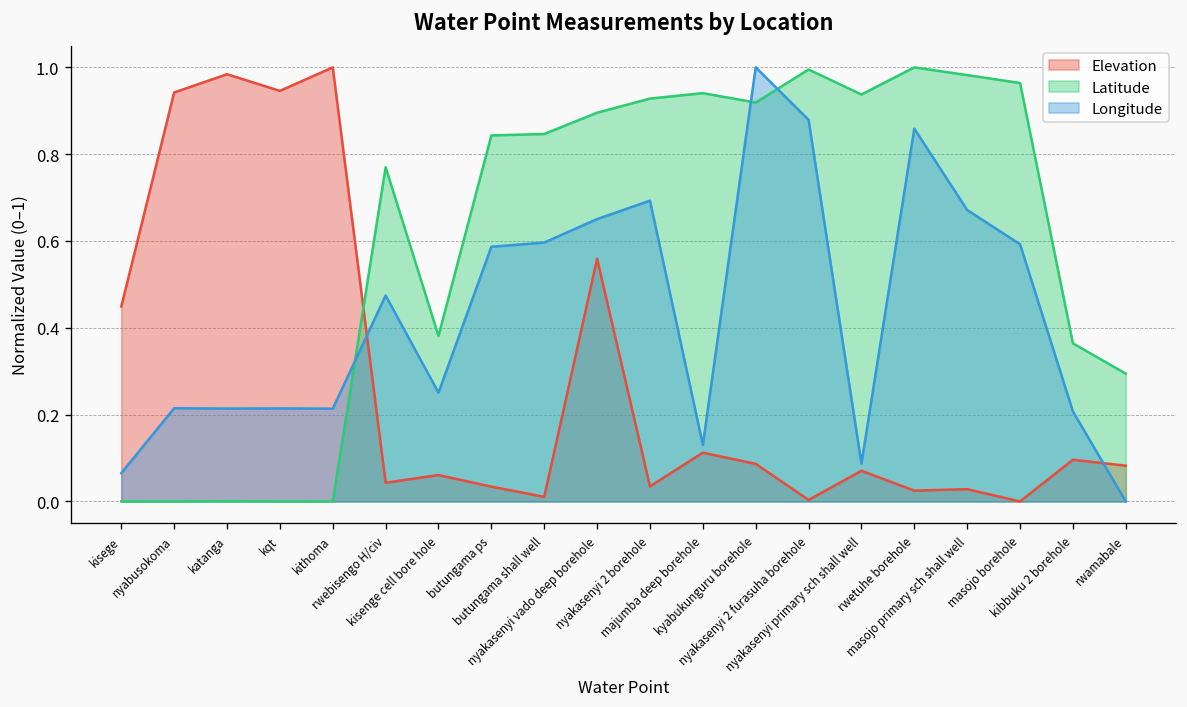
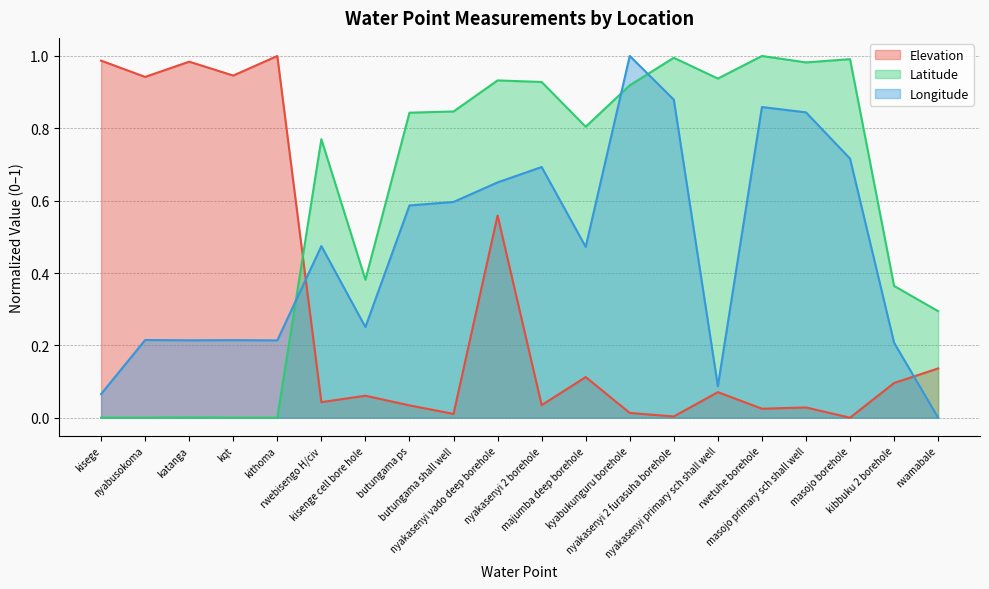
  {
    "Elevation": {
-     "kisege": 0.45,
+     "kisege": 0.99,
      "nyabusokoma": 0.94,
      "katanga": 0.98,
      "kqt": 0.95,
      "kithoma": 1.00,
      "rwebisengo H/civ": 0.04,
      "kisenge cell bore hole": 0.06,
      "butungama ps": 0.03,
      "butungama shall well": 0.01,
      "nyakasenyi vado deep borehole": 0.56,
      "nyakasenyi 2 borehole": 0.03,
      "majumba deep borehole": 0.11,
-     "kyabukunguru borehole": 0.09,
+     "kyabukunguru borehole": 0.01,
      "nyakasenyi 2 furasuha borehole": 0.00,
      "nyakasenyi primary sch shall well": 0.07,
      "rwetuhe borehole": 0.02,
      "masojo primary sch shall well": 0.03,
      "masojo borehole": 0.00,
      "kibbuku 2 borehole": 0.10,
-     "rwamabale": 0.08
+     "rwamabale": 0.14
    },
    "Latitude": {
      "kisege": 0.00,
      "nyabusokoma": 0.00,
      "katanga": 0.00,
      "kqt": 0.00,
      "kithoma": 0.00,
      "rwebisengo H/civ": 0.77,
      "kisenge cell bore hole": 0.38,
      "butungama ps": 0.84,
      "butungama shall well": 0.85,
-     "nyakasenyi vado deep borehole": 0.90,
+     "nyakasenyi vado deep borehole": 0.93,
      "nyakasenyi 2 borehole": 0.93,
-     "majumba deep borehole": 0.94,
+     "majumba deep borehole": 0.80,
      "kyabukunguru borehole": 0.92,
      "nyakasenyi 2 furasuha borehole": 1.00,
      "nyakasenyi primary sch shall well": 0.94,
      "rwetuhe borehole": 1.00,
      "masojo primary sch shall well": 0.98,
-     "masojo borehole": 0.96,
+     "masojo borehole": 0.99,
      "kibbuku 2 borehole": 0.36,
      "rwamabale": 0.29
    },
    "Longitude": {
      "kisege": 0.07,
      "nyabusokoma": 0.21,
      "katanga": 0.21,
      "kqt": 0.21,
      "kithoma": 0.21,
      "rwebisengo H/civ": 0.47,
      "kisenge cell bore hole": 0.25,
      "butungama ps": 0.59,
      "butungama shall well": 0.60,
      "nyakasenyi vado deep borehole": 0.65,
      "nyakasenyi 2 borehole": 0.69,
-     "majumba deep borehole": 0.13,
+     "majumba deep borehole": 0.47,
      "kyabukunguru borehole": 1.00,
      "nyakasenyi 2 furasuha borehole": 0.88,
      "nyakasenyi primary sch shall well": 0.09,
      "rwetuhe borehole": 0.86,
-     "masojo primary sch shall well": 0.67,
-     "masojo borehole": 0.59,
+     "masojo primary sch shall well": 0.84,
+     "masojo borehole": 0.72,
      "kibbuku 2 borehole": 0.21,
      "rwamabale": 0.00
    }
  }
